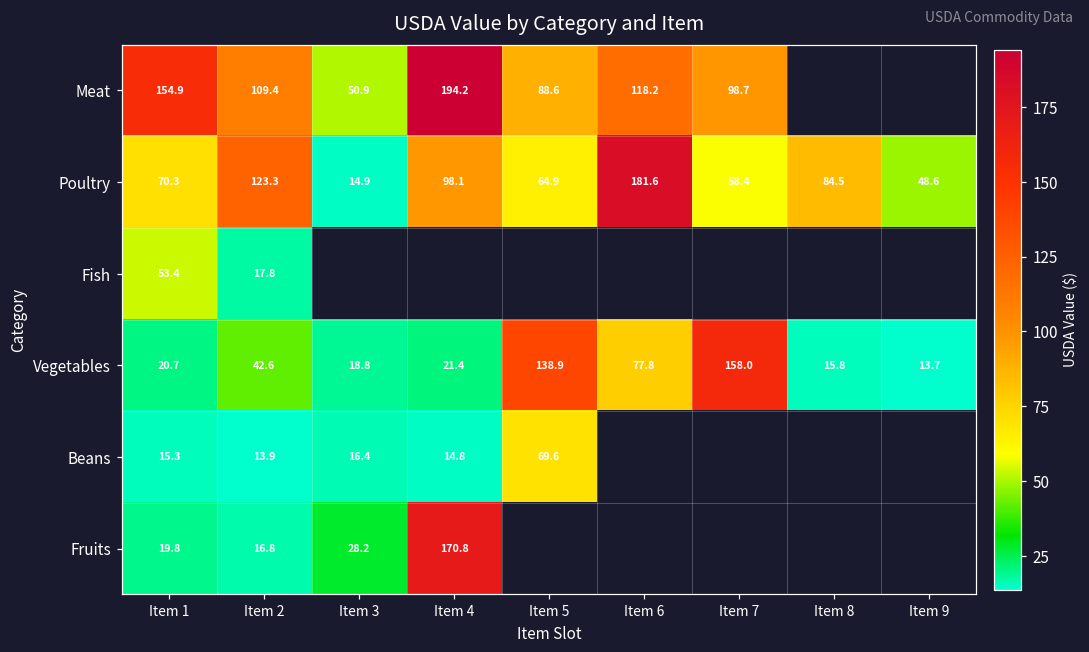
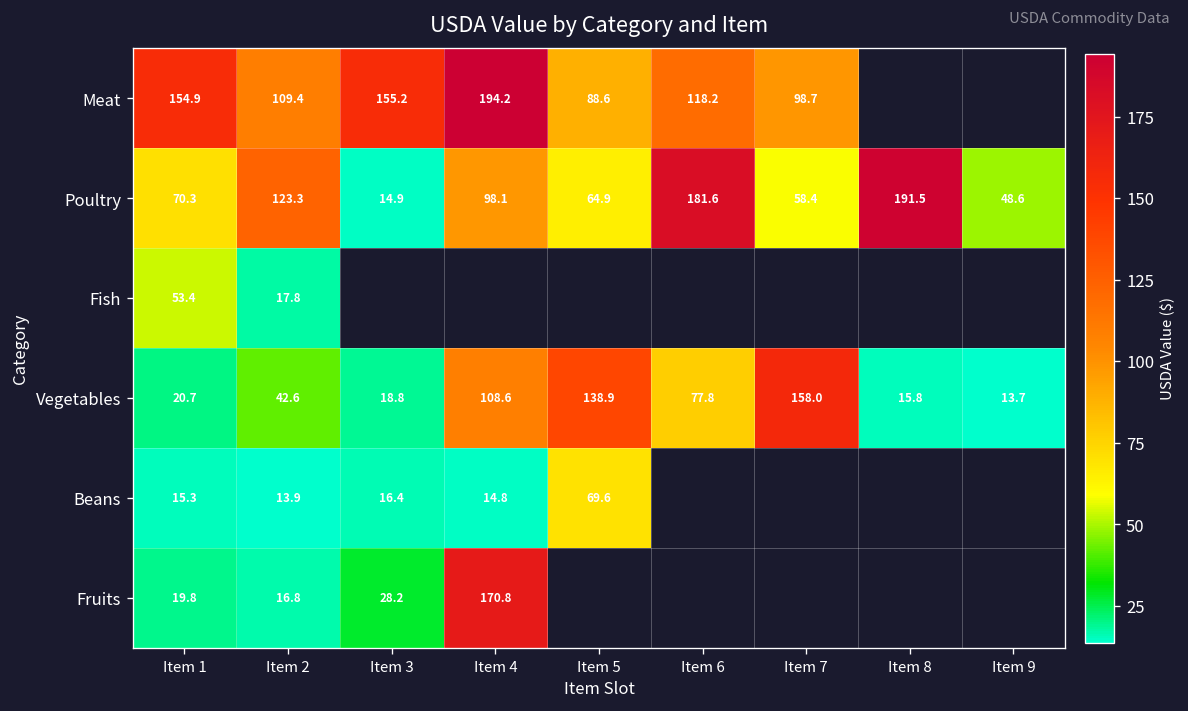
  {
    "Meat": {
      "Item 1": 154.9,
      "Item 2": 109.4,
-     "Item 3": 50.9,
+     "Item 3": 155.2,
      "Item 4": 194.2,
      "Item 5": 88.6,
      "Item 6": 118.2,
      "Item 7": 98.7
    },
    "Poultry": {
      "Item 1": 70.3,
      "Item 2": 123.3,
      "Item 3": 14.9,
      "Item 4": 98.1,
      "Item 5": 64.9,
      "Item 6": 181.6,
      "Item 7": 58.4,
-     "Item 8": 84.5,
+     "Item 8": 191.5,
      "Item 9": 48.6
    },
    "Fish": {
      "Item 1": 53.4,
      "Item 2": 17.8
    },
    "Vegetables": {
      "Item 1": 20.7,
      "Item 2": 42.6,
      "Item 3": 18.8,
-     "Item 4": 21.4,
+     "Item 4": 108.6,
      "Item 5": 138.9,
      "Item 6": 77.8,
      "Item 7": 158.0,
      "Item 8": 15.8,
      "Item 9": 13.7
    },
    "Beans": {
      "Item 1": 15.3,
      "Item 2": 13.9,
      "Item 3": 16.4,
      "Item 4": 14.8,
      "Item 5": 69.6
    },
    "Fruits": {
      "Item 1": 19.8,
      "Item 2": 16.8,
      "Item 3": 28.2,
      "Item 4": 170.8
    }
  }
